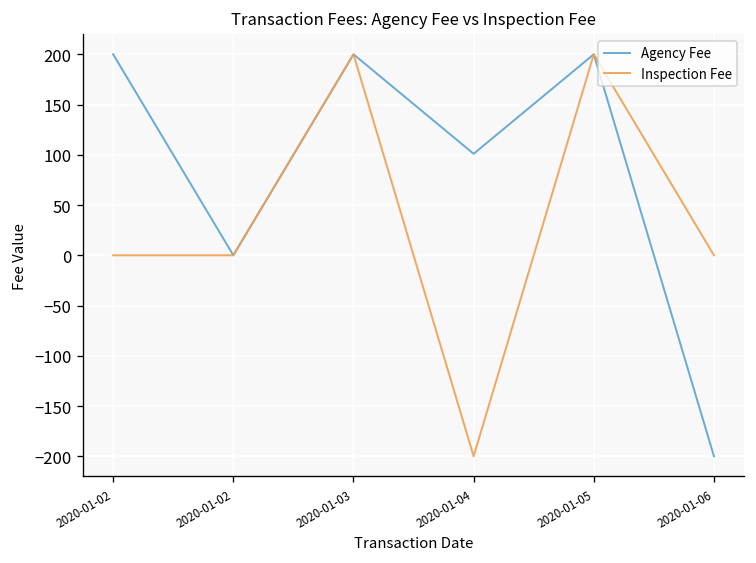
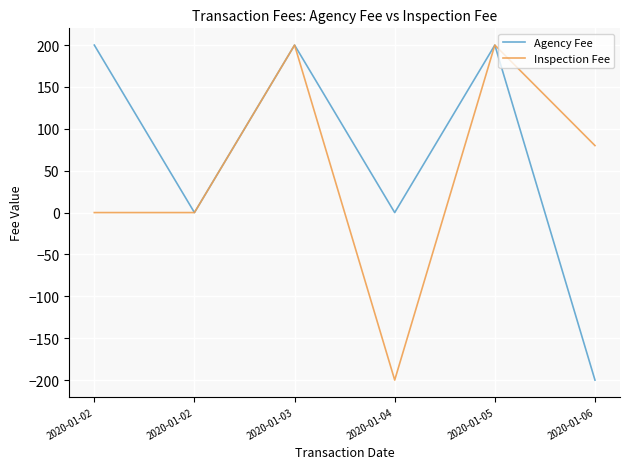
  {
    "Agency Fee": {
-     "2020-01-04": 100,
+     "2020-01-04": 0,
      "2020-01-06": -200
    },
    "Inspection Fee": {
      "2020-01-04": -200,
-     "2020-01-06": 0
+     "2020-01-06": 80
    }
  }
